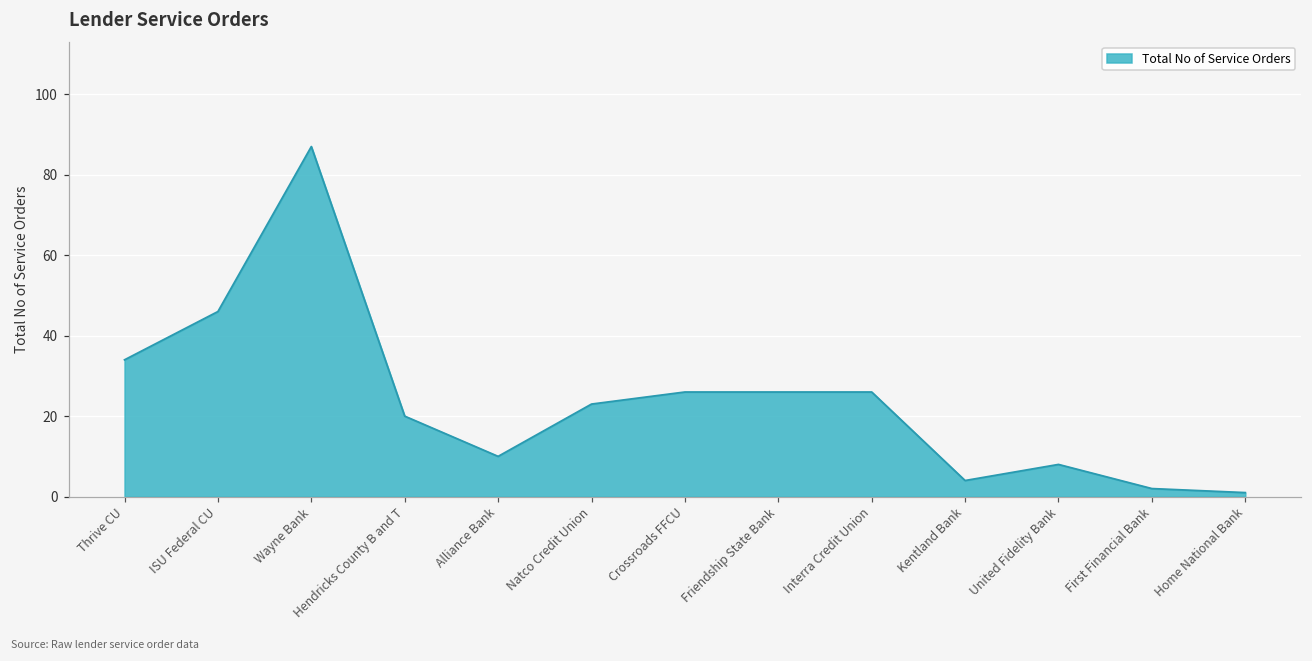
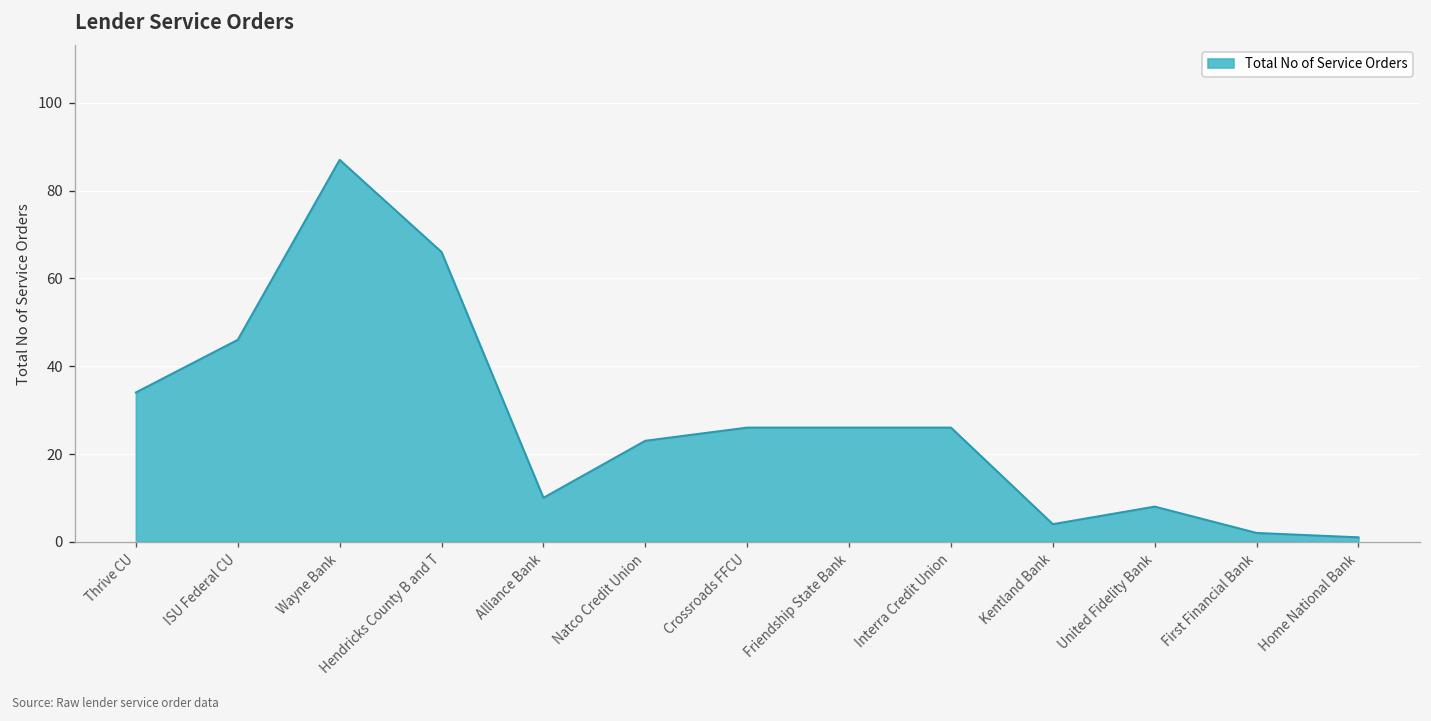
  {
    "Thrive CU": 34,
    "ISU Federal CU": 46,
    "Wayne Bank": 87,
-   "Hendricks County B and T": 20,
+   "Hendricks County B and T": 66,
    "Alliance Bank": 10,
    "Natco Credit Union": 23,
    "Crossroads FFCU": 26,
    "Friendship State Bank": 26,
    "Interra Credit Union": 26,
    "Kentland Bank": 4,
    "United Fidelity Bank": 8,
    "First Financial Bank": 2,
    "Home National Bank": 1
  }
